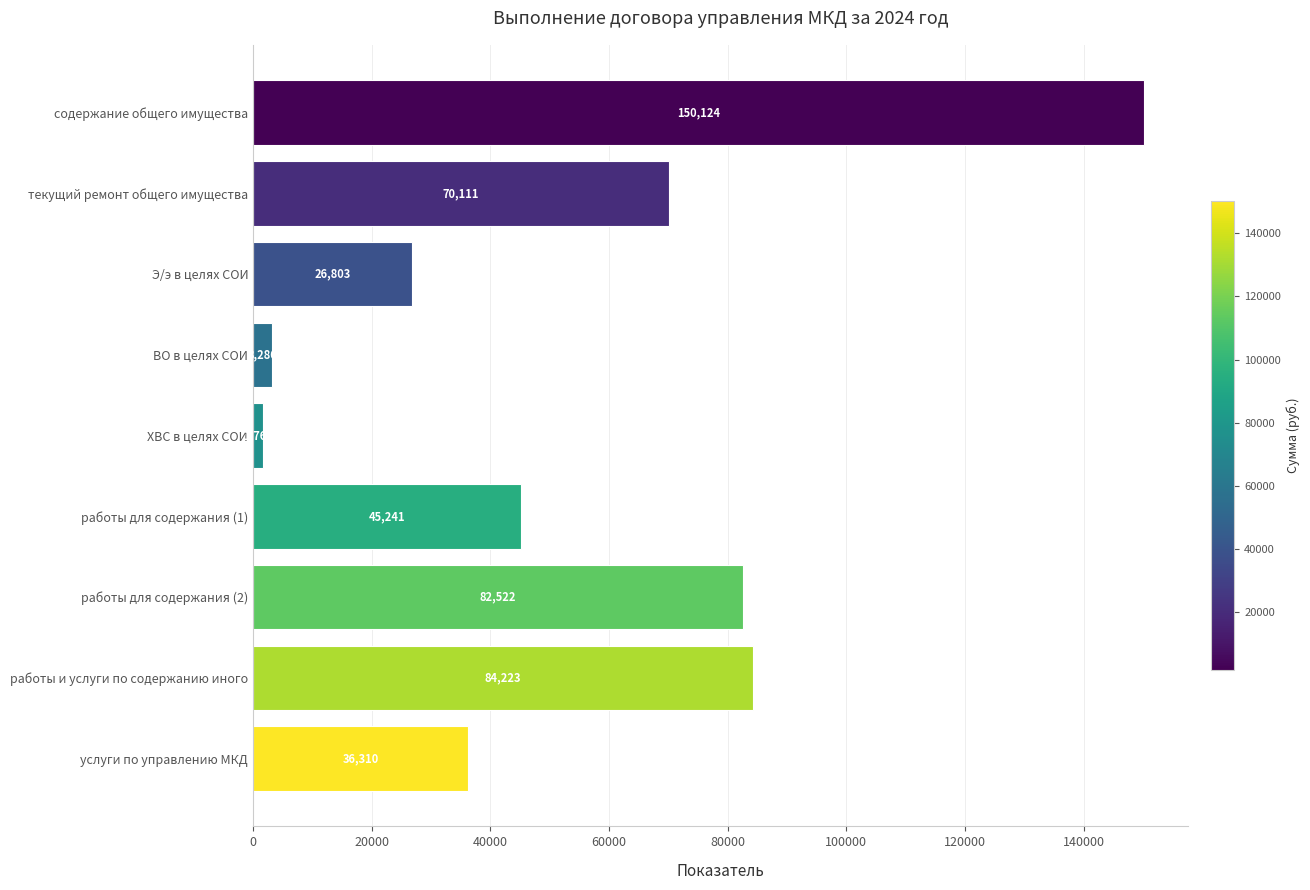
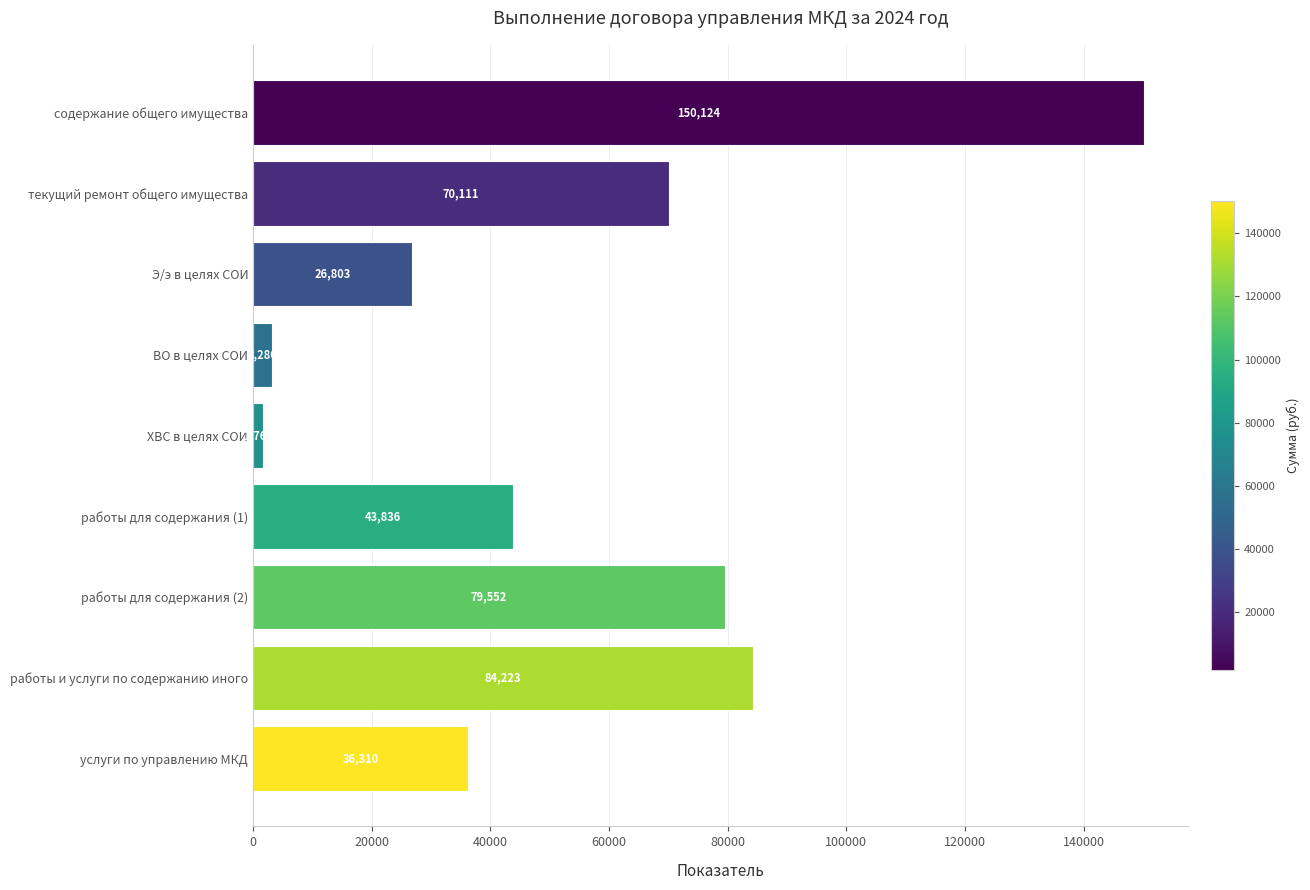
  {
    "содержание общего имущества": "150,124",
    "текущий ремонт общего имущества": "70,111",
    "Э/э в целях СОИ": "26,803",
    "ВО в целях СОИ": "3,286",
-   "работы для содержания (1)": "45,241",
-   "работы для содержания (2)": "82,522",
+   "работы для содержания (1)": "43,836",
+   "работы для содержания (2)": "79,552",
    "работы и услуги по содержанию иного": "84,223",
    "услуги по управлению МКД": "36,310"
  }
